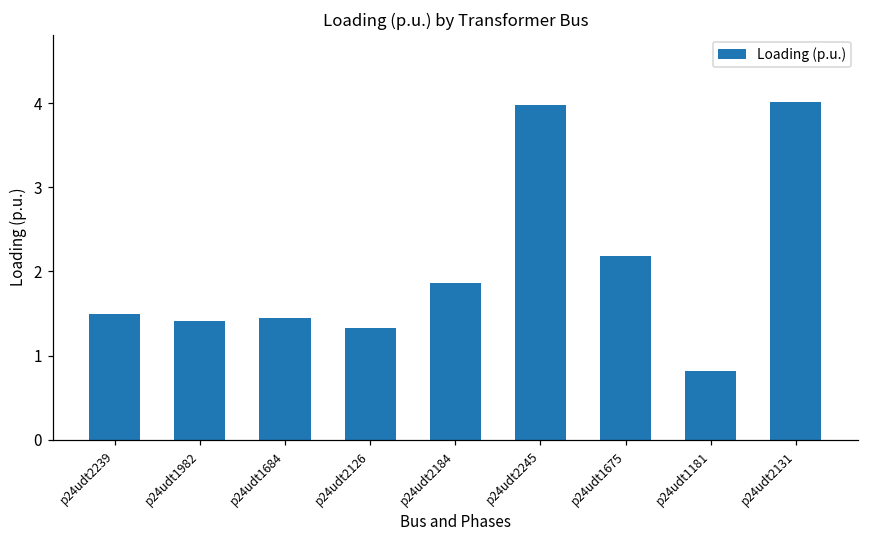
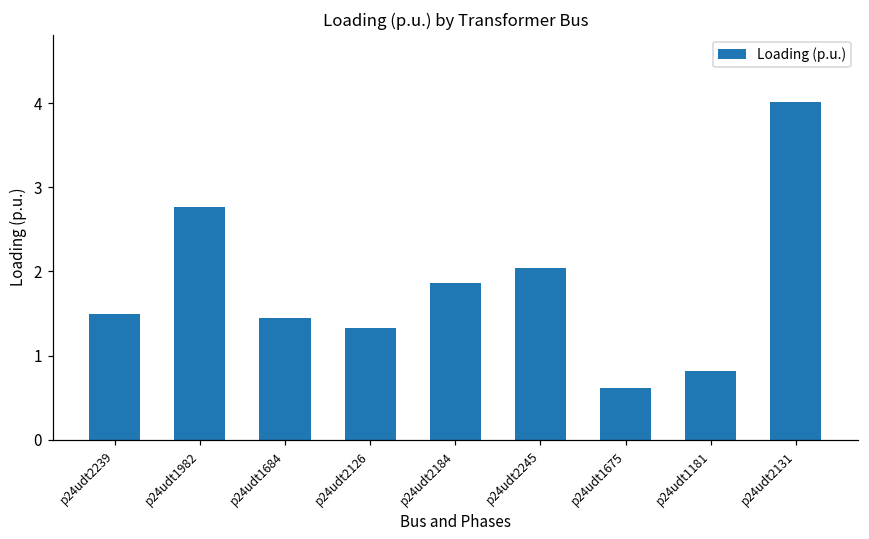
  {
    "p24udt2239": 1.5,
-   "p24udt1982": 1.4,
+   "p24udt1982": 2.8,
    "p24udt1684": 1.4,
    "p24udt2126": 1.3,
    "p24udt2184": 1.9,
-   "p24udt2245": 4.0,
-   "p24udt1675": 2.2,
+   "p24udt2245": 2.0,
+   "p24udt1675": 0.6,
    "p24udt1181": 0.8,
    "p24udt2131": 4.0
  }
